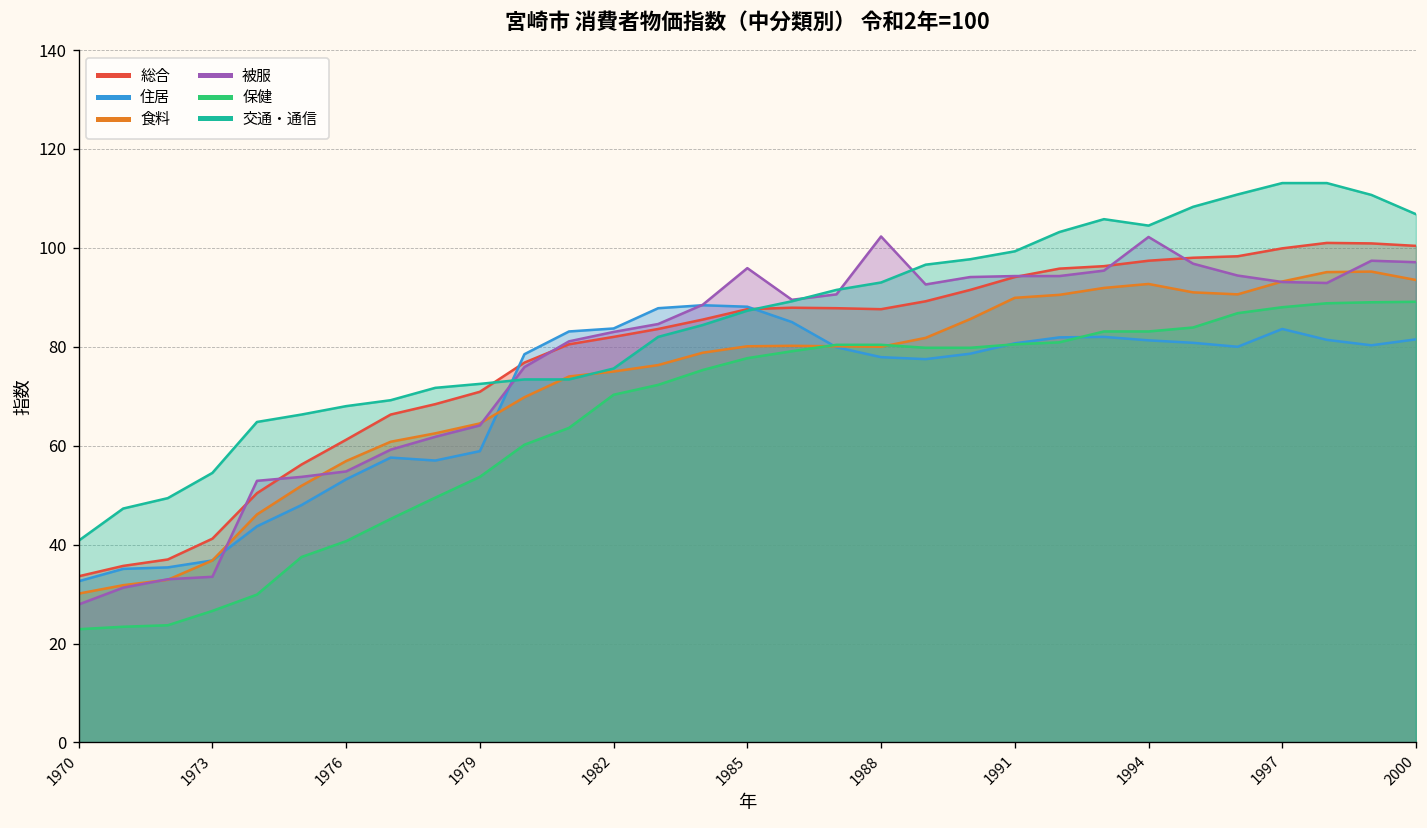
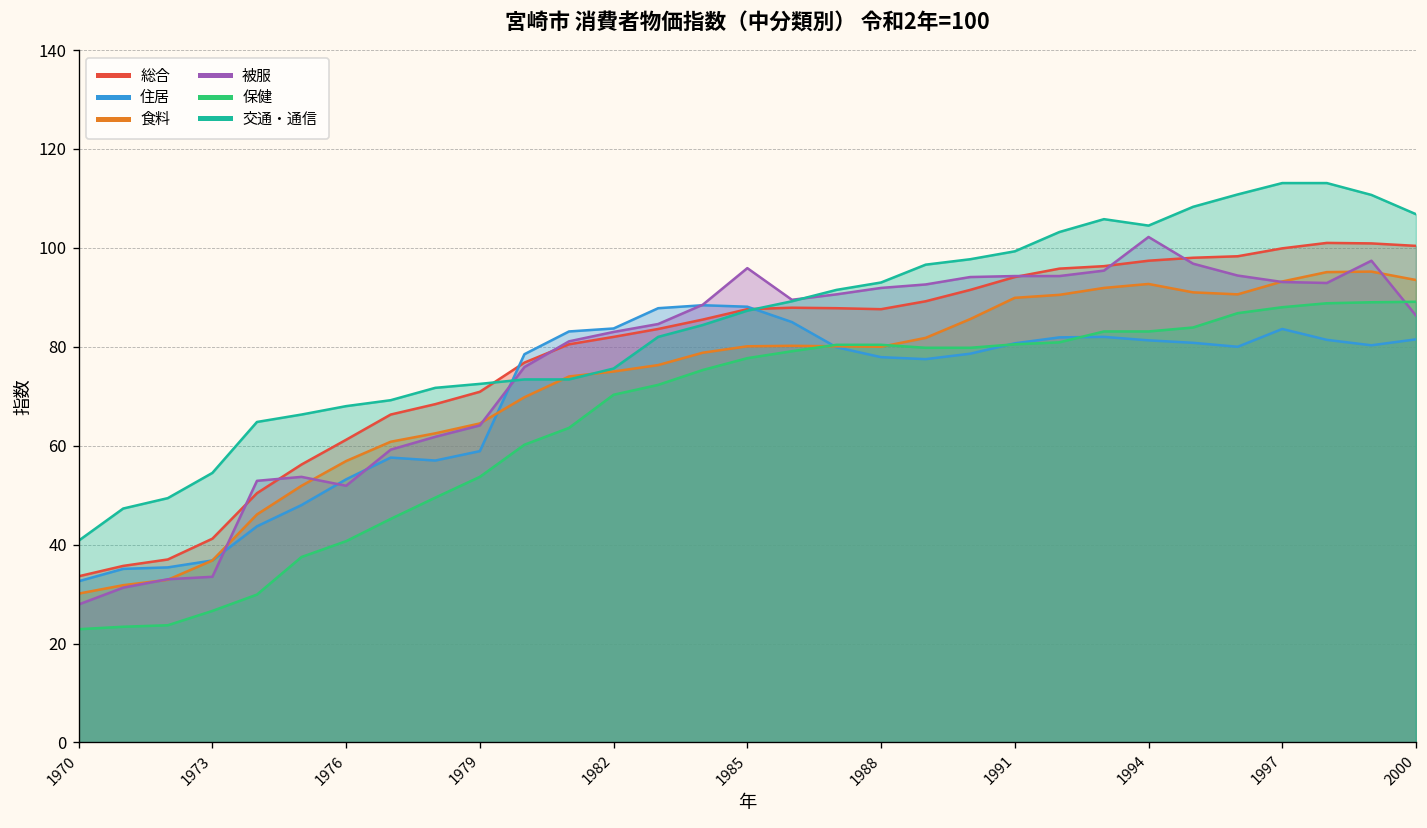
  {
    "被服": {
      "1970": 28,
      "1973": 34,
-     "1976": 55,
+     "1976": 52,
      "1982": 83,
      "1985": 96,
-     "1988": 102,
+     "1988": 92,
      "1994": 102,
-     "2000": 97
+     "2000": 86
    }
  }
